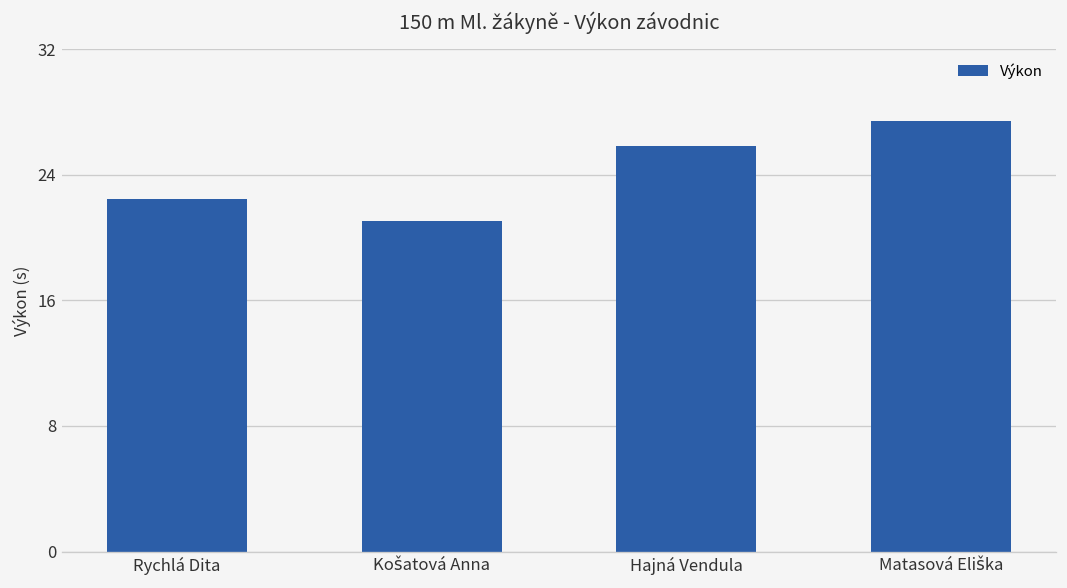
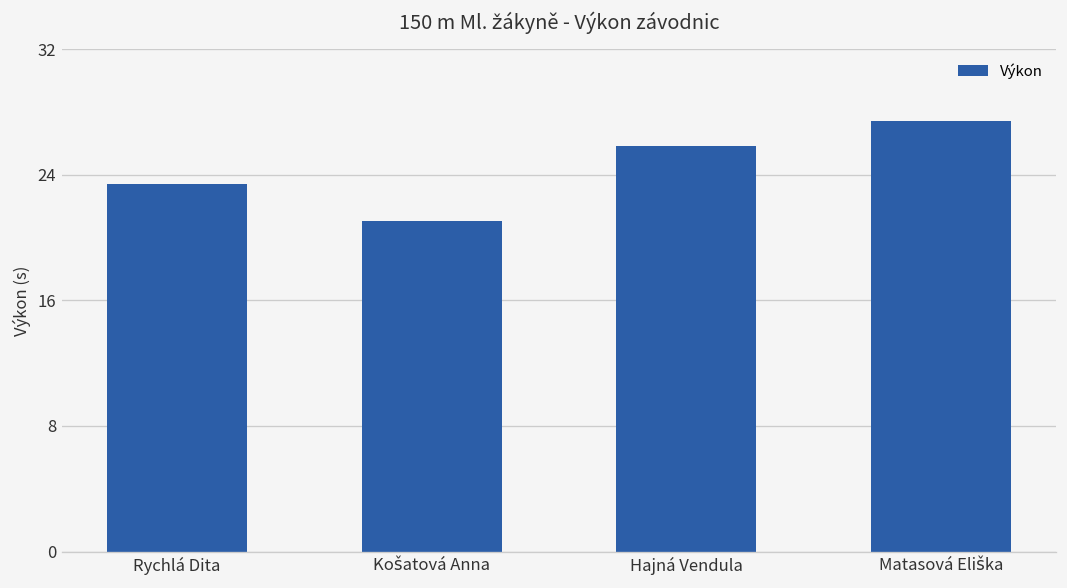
  {
-   "Rychlá Dita": 22.5,
+   "Rychlá Dita": 23.4,
    "Košatová Anna": 21.1,
    "Hajná Vendula": 25.8,
    "Matasová Eliška": 27.4
  }
